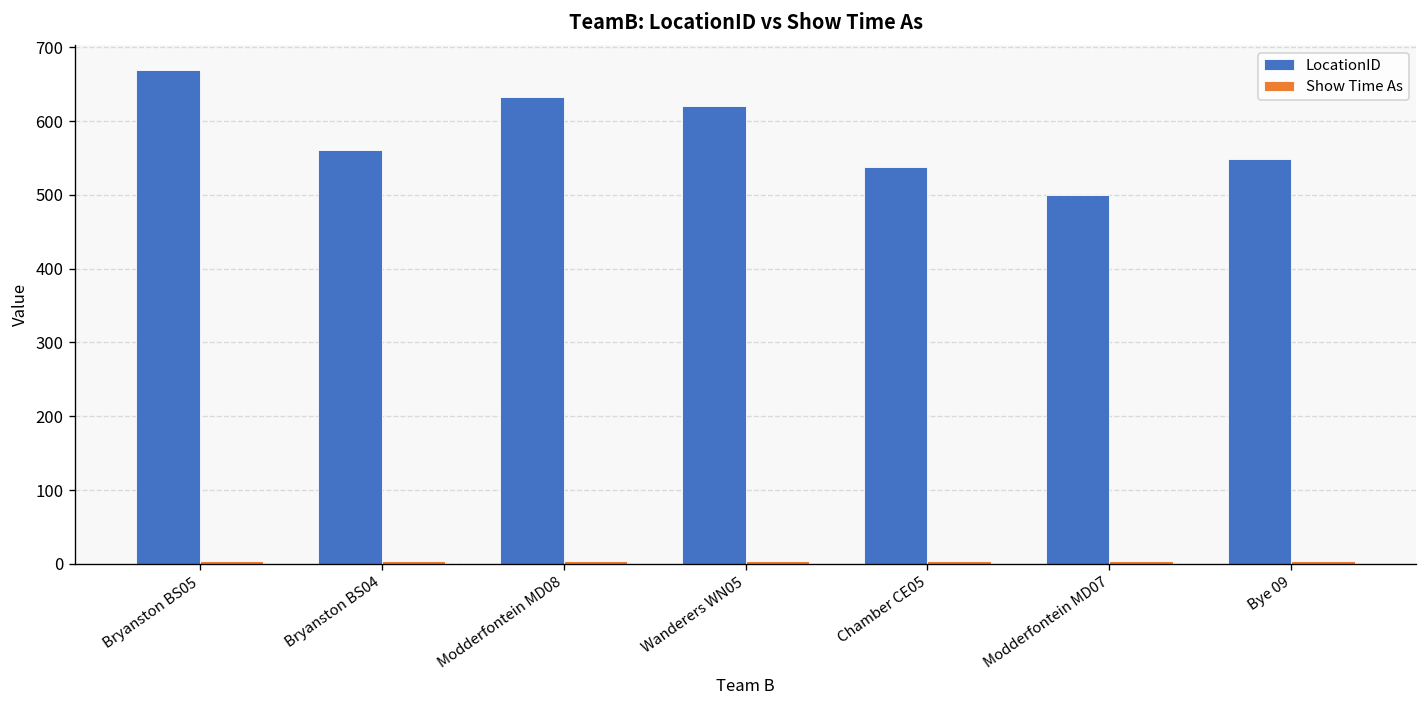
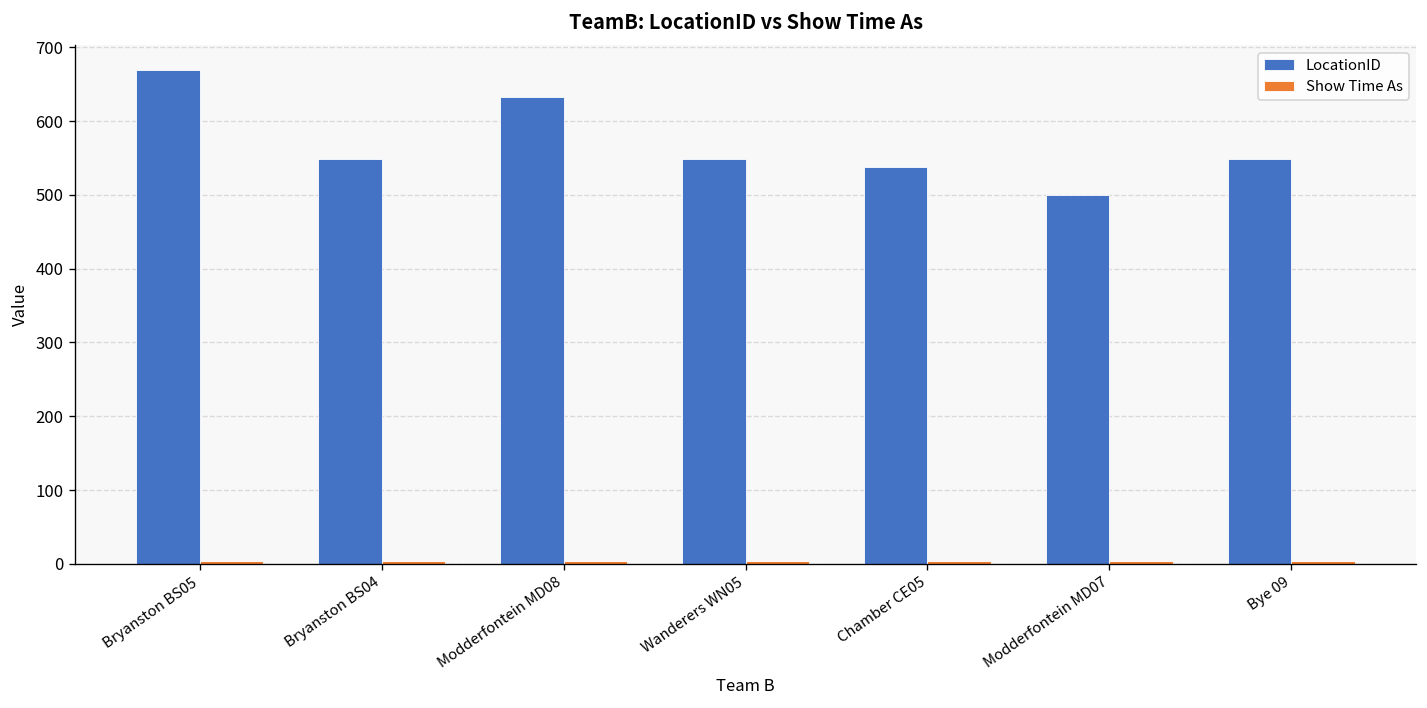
  {
    "LocationID": {
      "Bryanston BS05": 670,
-     "Bryanston BS04": 560,
+     "Bryanston BS04": 550,
      "Modderfontein MD08": 630,
-     "Wanderers WN05": 620,
+     "Wanderers WN05": 550,
      "Chamber CE05": 540,
      "Modderfontein MD07": 500,
      "Bye 09": 550
    }
  }
